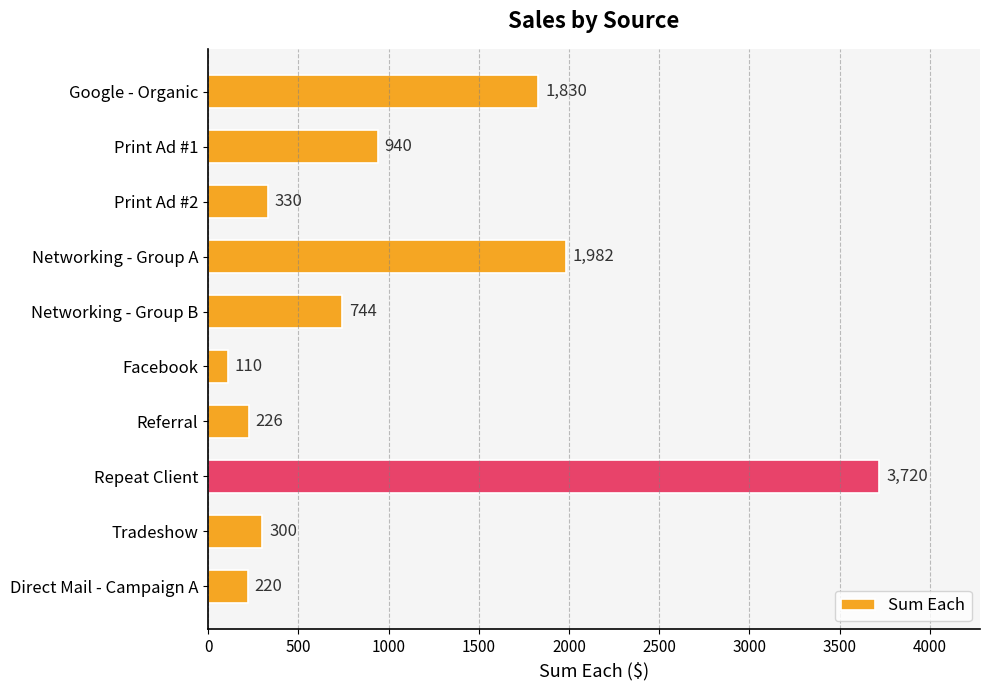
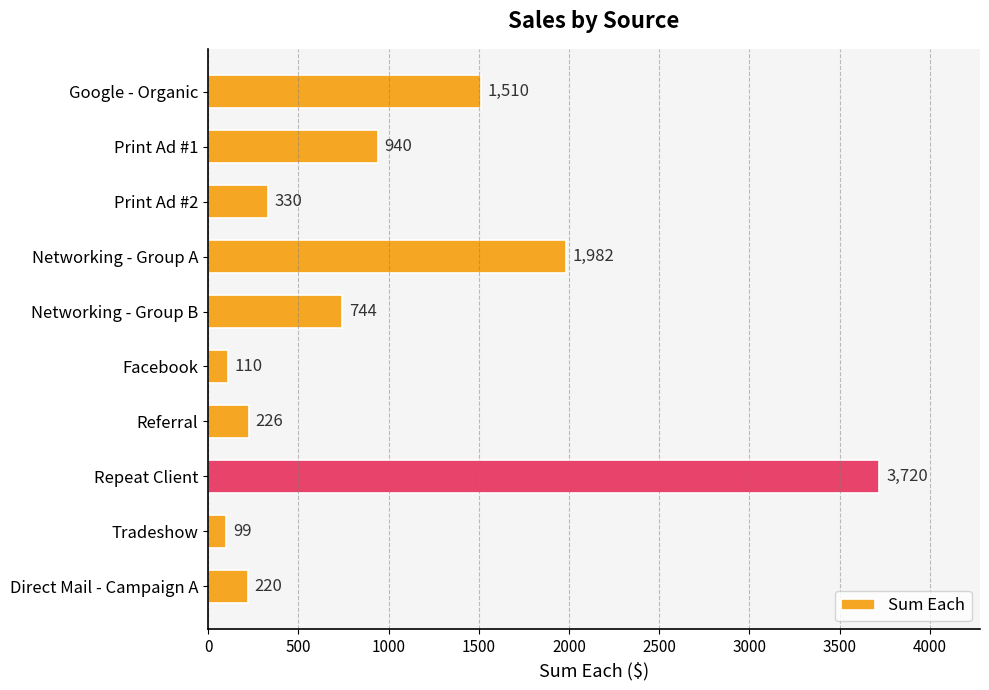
  {
-   "Google - Organic": "1,830",
+   "Google - Organic": "1,510",
    "Print Ad #1": "940",
    "Print Ad #2": "330",
    "Networking - Group A": "1,982",
    "Networking - Group B": "744",
    "Facebook": "110",
    "Referral": "226",
    "Repeat Client": "3,720",
-   "Tradeshow": "300",
+   "Tradeshow": "99",
    "Direct Mail - Campaign A": "220"
  }
